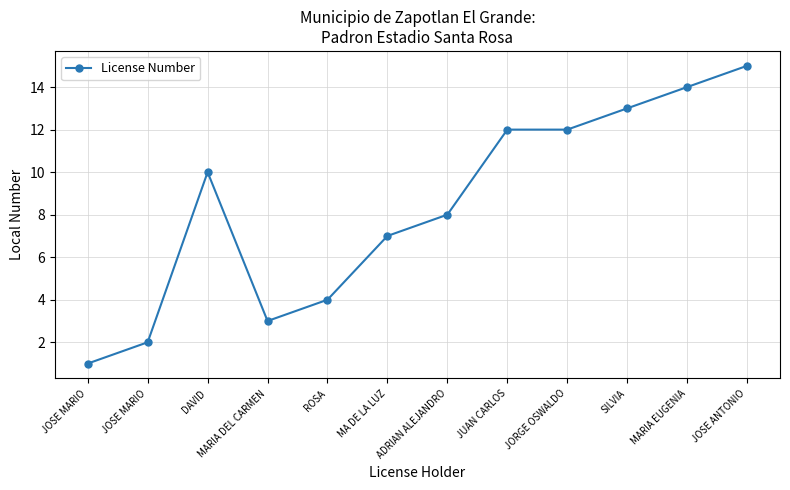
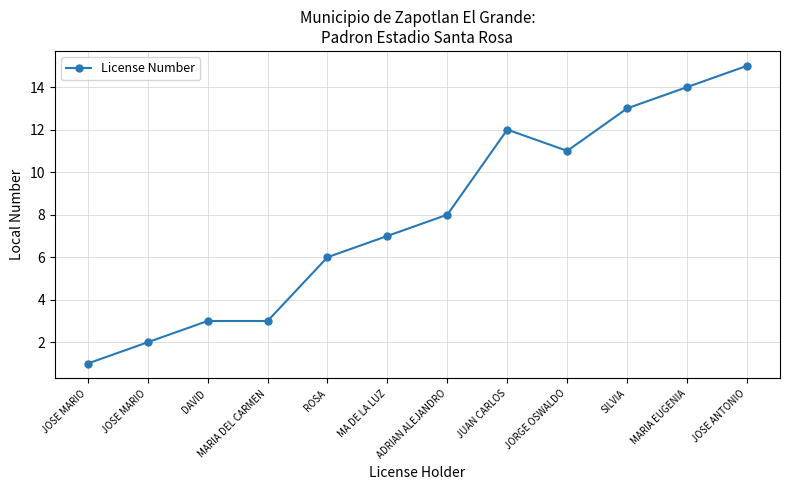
  {
-   "DAVID": 10,
+   "DAVID": 3,
    "MARIA DEL CARMEN": 3,
-   "ROSA": 4,
+   "ROSA": 6,
    "MA DE LA LUZ": 7,
    "ADRIAN ALEJANDRO": 8,
    "JUAN CARLOS": 12,
-   "JORGE OSWALDO": 12,
+   "JORGE OSWALDO": 11,
    "SILVIA": 13,
    "MARIA EUGENIA": 14,
    "JOSE ANTONIO": 15
  }
